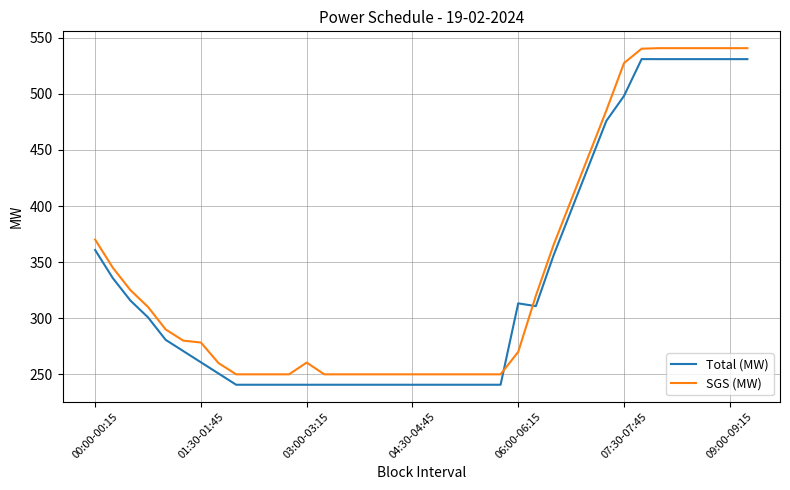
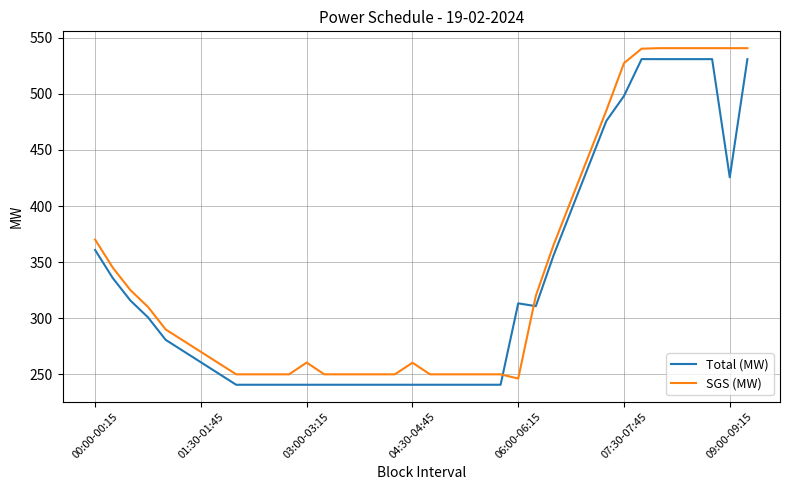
  {
    "Total (MW)": {
      "00:00-00:15": 361,
      "01:30-01:45": 261,
      "03:00-03:15": 241,
      "04:30-04:45": 241,
      "06:00-06:15": 313,
      "07:30-07:45": 498,
-     "09:00-09:15": 531
+     "09:00-09:15": 426
    },
    "SGS (MW)": {
      "00:00-00:15": 370,
-     "01:30-01:45": 278,
+     "01:30-01:45": 270,
      "03:00-03:15": 261,
-     "04:30-04:45": 250,
-     "06:00-06:15": 270,
+     "04:30-04:45": 260,
+     "06:00-06:15": 246,
      "07:30-07:45": 527,
      "09:00-09:15": 541
    }
  }
